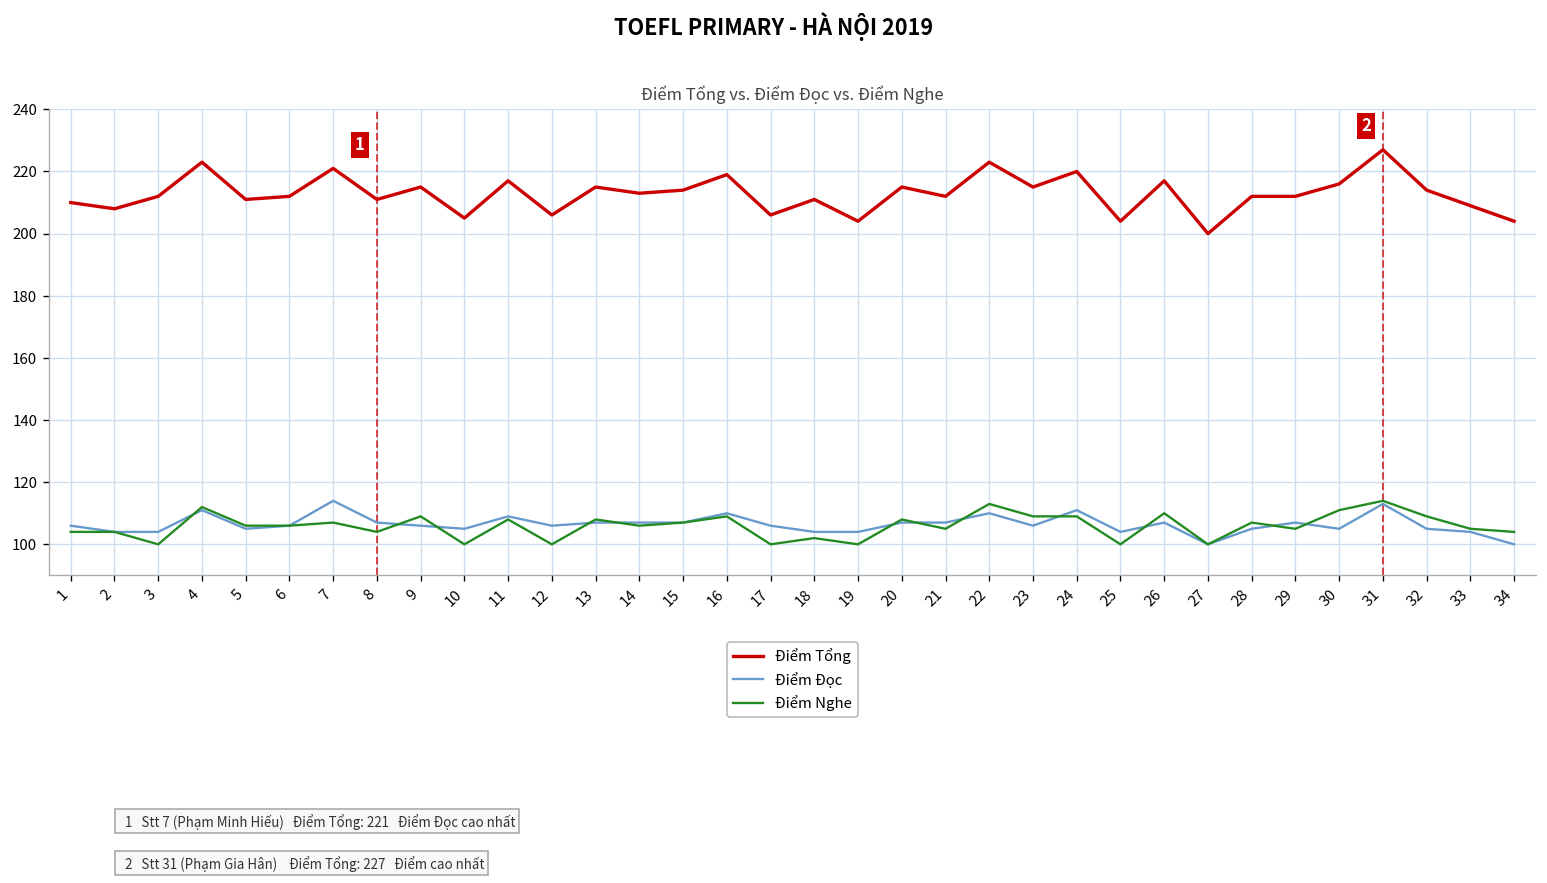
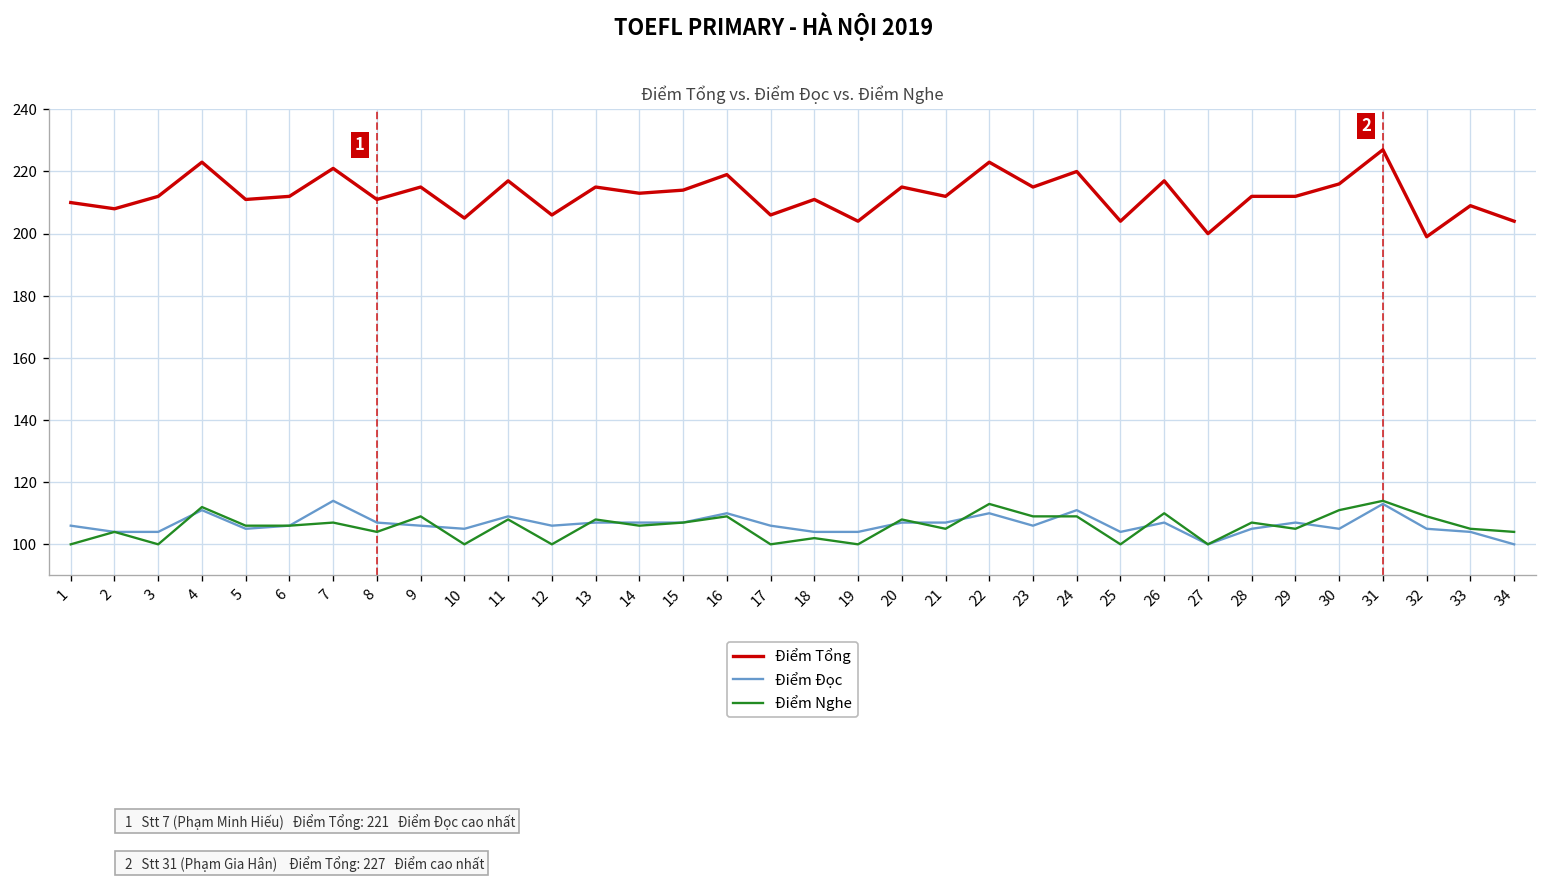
  {
    "Điểm Tổng": {
      "1": 210,
      "2": 208,
      "3": 212,
      "4": 223,
      "5": 211,
      "6": 212,
      "8": 211,
      "9": 215,
      "10": 205,
      "11": 217,
      "12": 206,
      "13": 215,
      "14": 213,
      "15": 214,
      "16": 219,
      "17": 206,
      "18": 211,
      "19": 204,
      "20": 215,
      "21": 212,
      "22": 223,
      "23": 215,
      "24": 220,
      "25": 204,
      "26": 217,
      "27": 200,
      "28": 212,
      "29": 212,
      "30": 216,
-     "32": 214,
+     "32": 199,
      "33": 209,
      "34": 204
    },
    "Điểm Đọc": {
      "1": 106,
      "3": 104,
      "4": 111,
      "5": 105,
      "7": 114,
      "8": 107,
      "9": 106,
      "10": 105,
      "11": 109,
      "12": 106,
      "13": 107,
      "16": 110,
      "17": 106,
      "18": 104,
      "19": 104,
      "20": 107,
      "21": 107,
      "22": 110,
      "23": 106,
      "24": 111,
      "25": 104,
      "26": 107,
      "28": 105,
      "29": 107,
      "30": 105,
      "31": 113,
      "32": 105,
      "33": 104,
      "34": 100
    },
    "Điểm Nghe": {
-     "1": 104,
+     "1": 100,
      "3": 100,
      "4": 112,
      "5": 106,
      "7": 107,
      "8": 104,
      "9": 109,
      "10": 100,
      "11": 108,
      "12": 100,
      "13": 108,
      "16": 109,
      "17": 100,
      "18": 102,
      "19": 100,
      "20": 108,
      "21": 105,
      "22": 113,
      "23": 109,
      "24": 109,
      "25": 100,
      "26": 110,
      "28": 107,
      "29": 105,
      "30": 111,
      "31": 114,
      "32": 109,
      "33": 105,
      "34": 104
    }
  }
